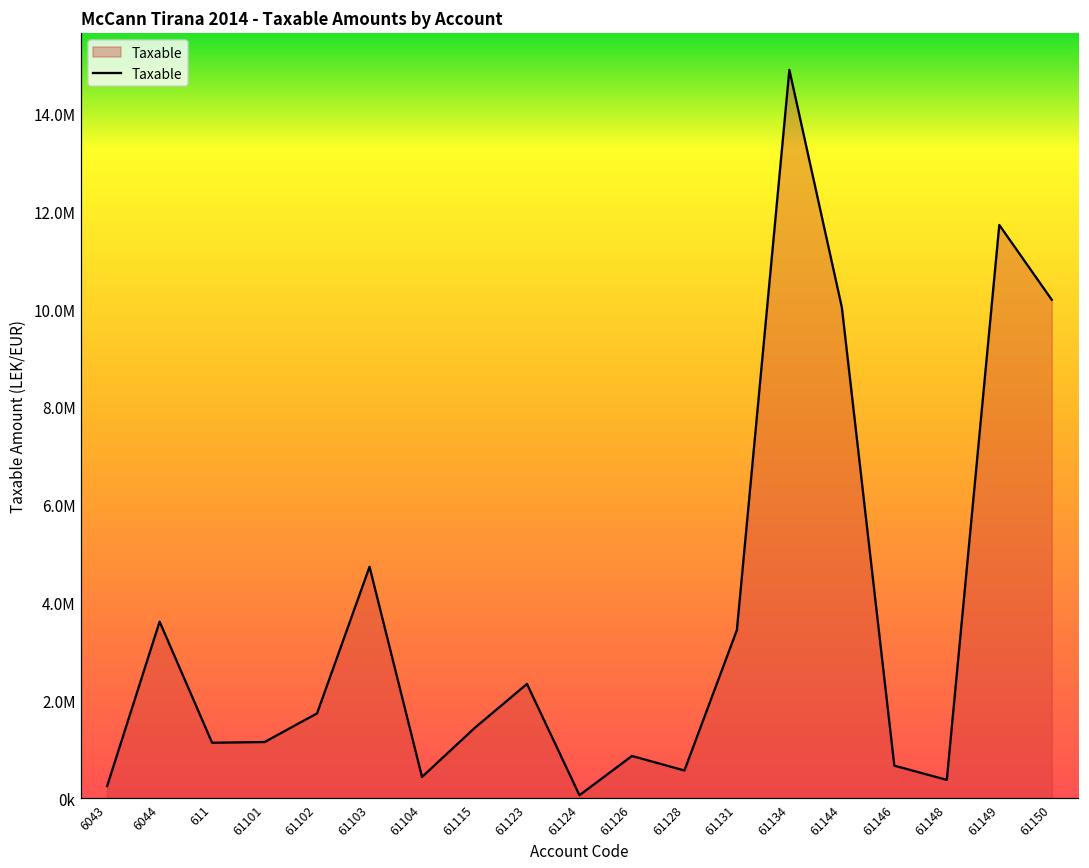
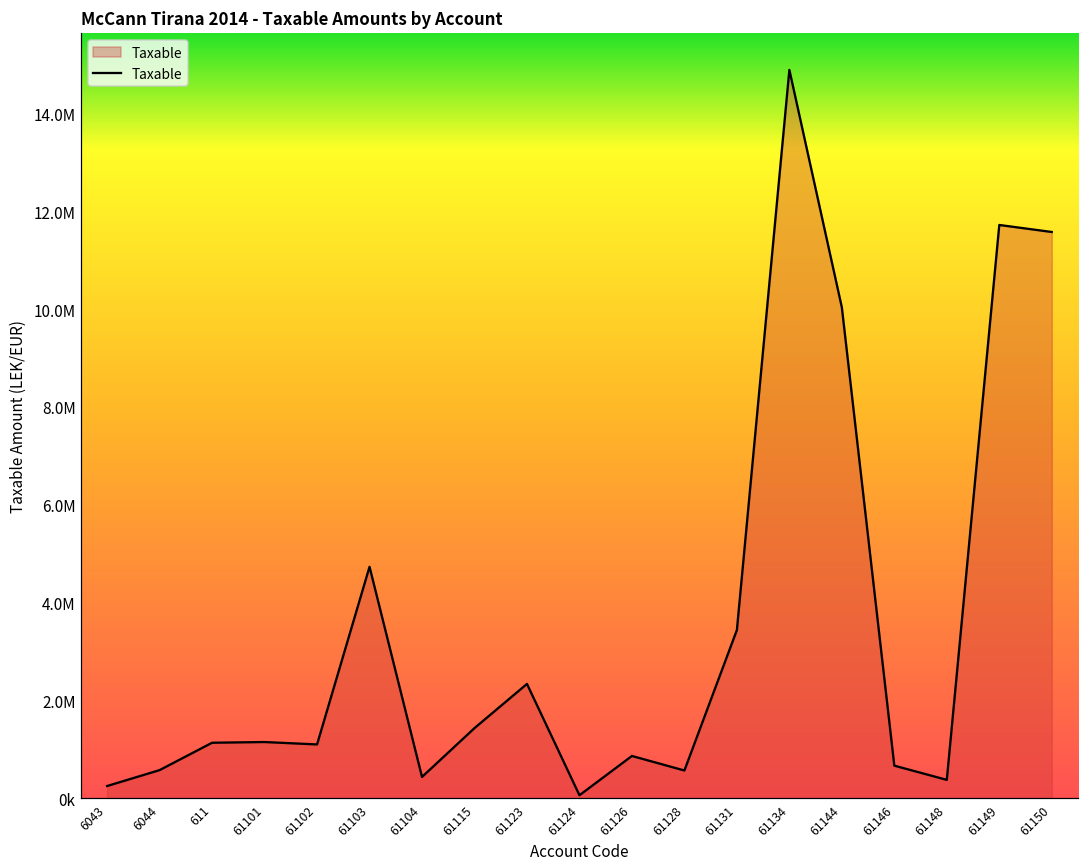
  {
    "6043": 300000,
-   "6044": 3600000,
+   "6044": 600000,
    "611": 1100000,
    "61101": 1100000,
-   "61102": 1700000,
+   "61102": 1100000,
    "61103": 4700000,
    "61104": 400000,
    "61115": 1400000,
    "61123": 2300000,
    "61124": 100000,
    "61126": 900000,
    "61128": 600000,
    "61131": 3400000,
    "61134": 14900000,
    "61144": 10000000,
    "61146": 700000,
    "61148": 400000,
    "61149": 11700000,
-   "61150": 10200000
+   "61150": 11600000
  }
